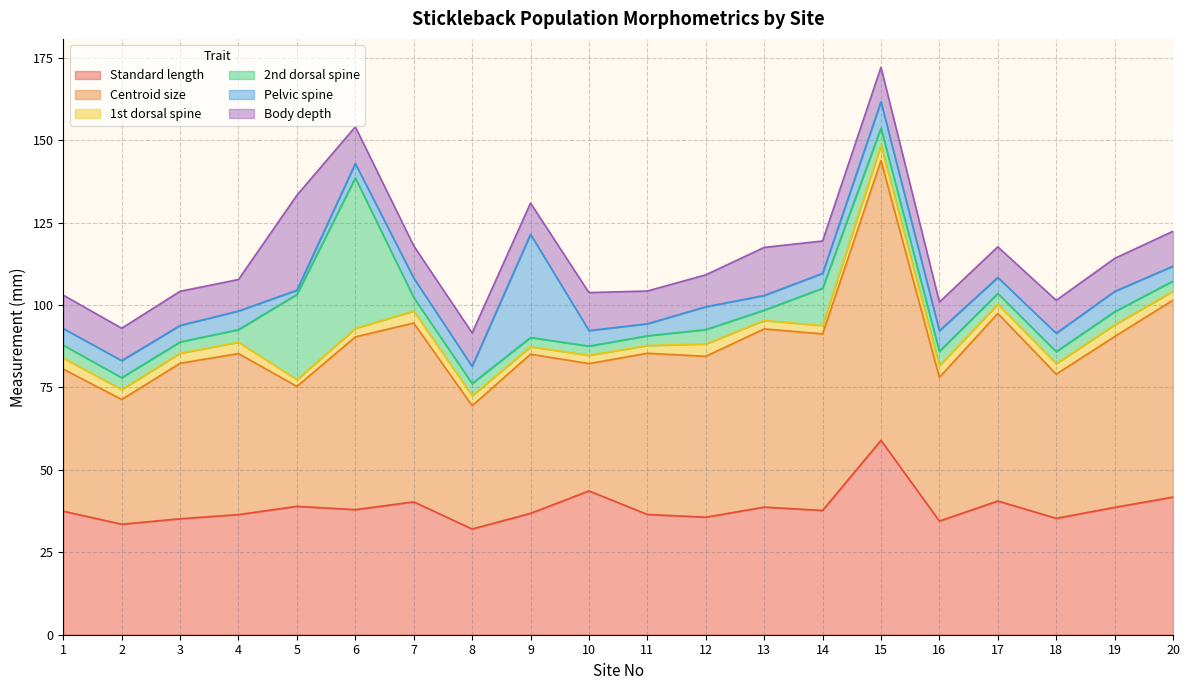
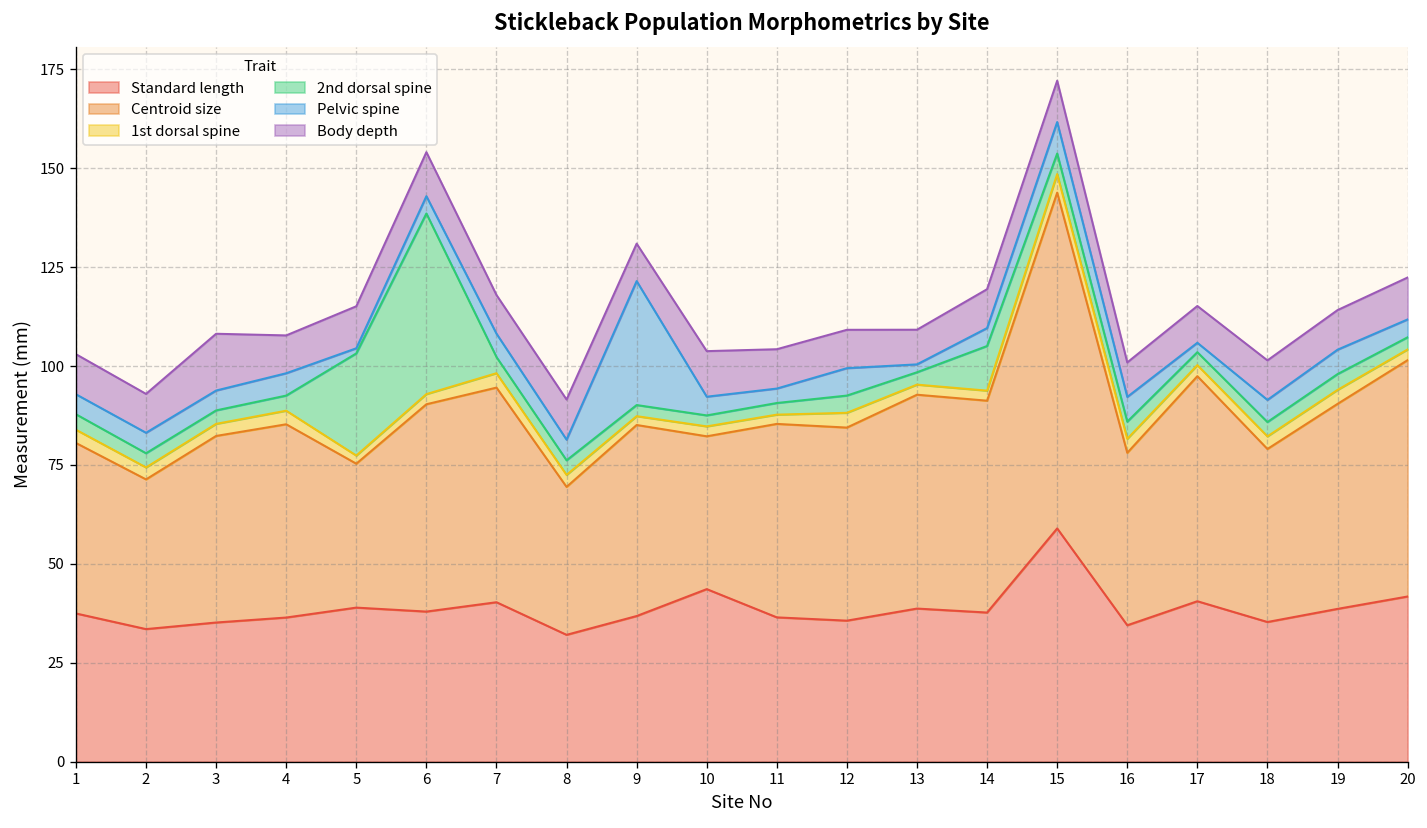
  {
    "2nd dorsal spine": {
      "1": 4,
      "2": 4,
      "3": 3,
      "4": 4,
      "5": 26,
      "6": 46,
      "7": 4,
      "8": 4,
      "9": 3,
      "10": 3,
      "11": 3,
      "12": 4,
      "13": 3,
      "14": 11,
      "15": 5,
      "16": 4,
      "17": 3,
      "18": 4,
      "19": 4,
      "20": 3
    },
    "Pelvic spine": {
      "1": 5,
      "2": 5,
      "3": 5,
      "4": 6,
      "5": 1,
      "6": 4,
      "7": 6,
      "8": 5,
      "9": 31,
      "10": 5,
      "11": 4,
      "12": 7,
-     "13": 4,
+     "13": 2,
      "14": 5,
      "15": 8,
      "16": 6,
-     "17": 5,
+     "17": 2,
      "18": 6,
      "19": 6,
      "20": 5
    },
    "Body depth": {
      "1": 10,
      "2": 10,
-     "3": 10,
+     "3": 14,
      "4": 10,
-     "5": 29,
+     "5": 11,
      "6": 11,
      "7": 10,
      "8": 10,
      "9": 9,
      "10": 12,
      "11": 10,
      "12": 10,
-     "13": 15,
+     "13": 9,
      "14": 10,
      "15": 10,
      "16": 9,
      "17": 9,
      "18": 10,
      "19": 10,
      "20": 11
    }
  }
